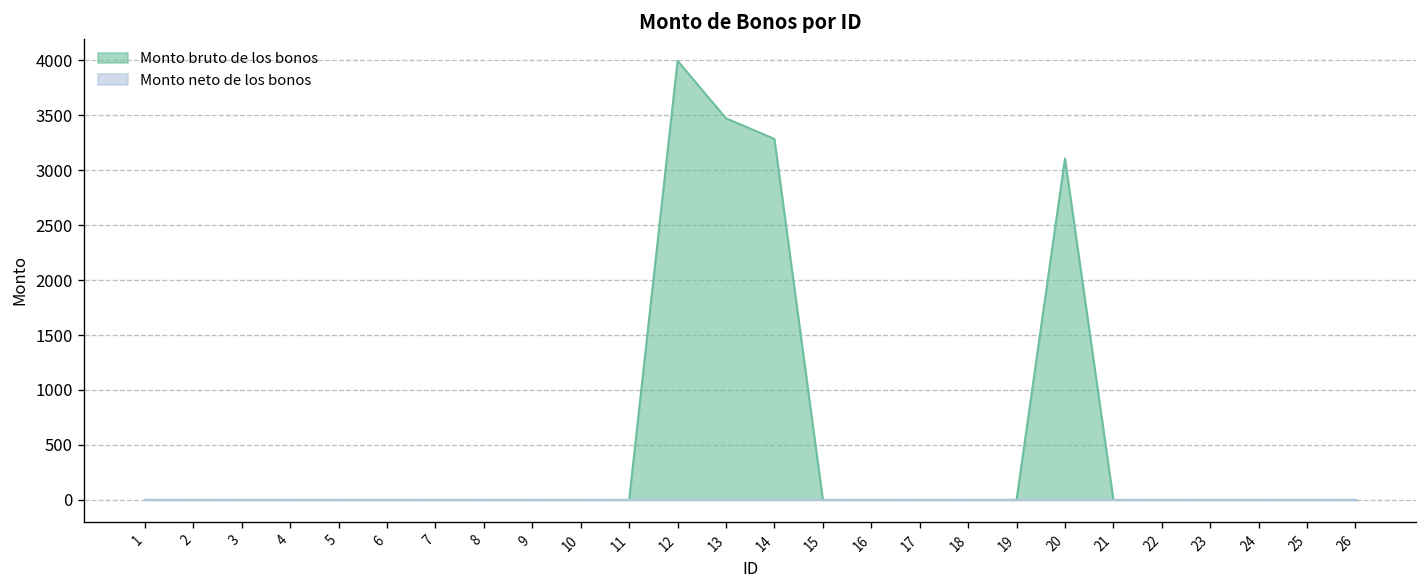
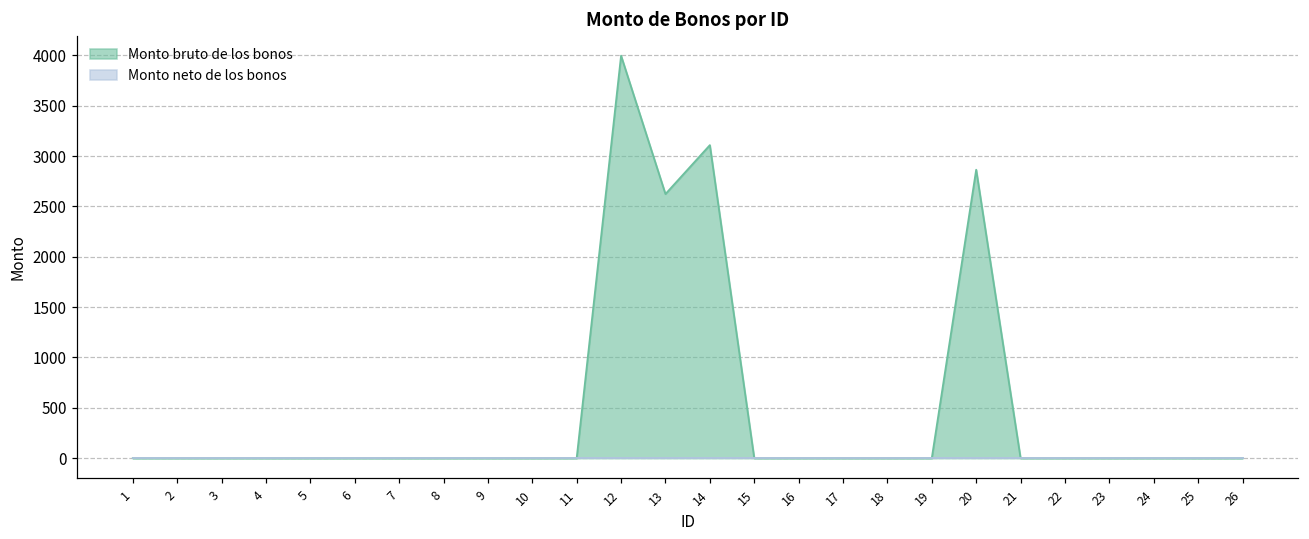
  {
    "Monto bruto de los bonos": {
      "12": 4000,
-     "13": 3500,
-     "14": 3300,
-     "20": 3100
+     "13": 2600,
+     "14": 3100,
+     "20": 2900
    },
    "Monto neto de los bonos": {
      "12": 0,
      "13": 0,
      "14": 0,
      "20": 0
    }
  }
